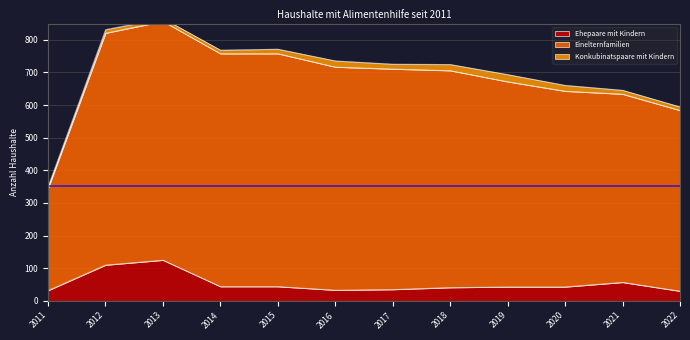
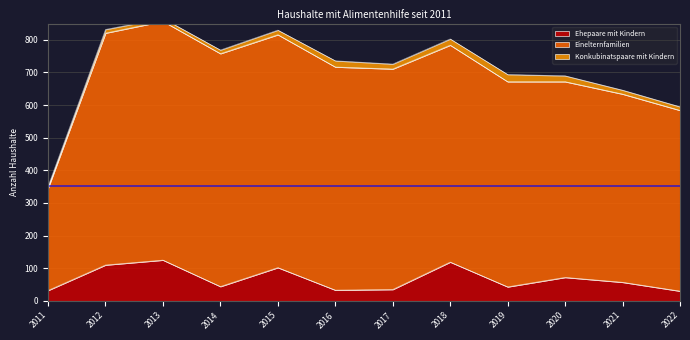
  {
    "Ehepaare mit Kindern": {
      "2011": 30,
      "2012": 110,
      "2013": 130,
      "2014": 40,
-     "2015": 40,
+     "2015": 100,
      "2016": 30,
      "2017": 40,
-     "2018": 40,
+     "2018": 120,
      "2019": 40,
-     "2020": 40,
+     "2020": 70,
      "2021": 60,
      "2022": 30
    }
  }
